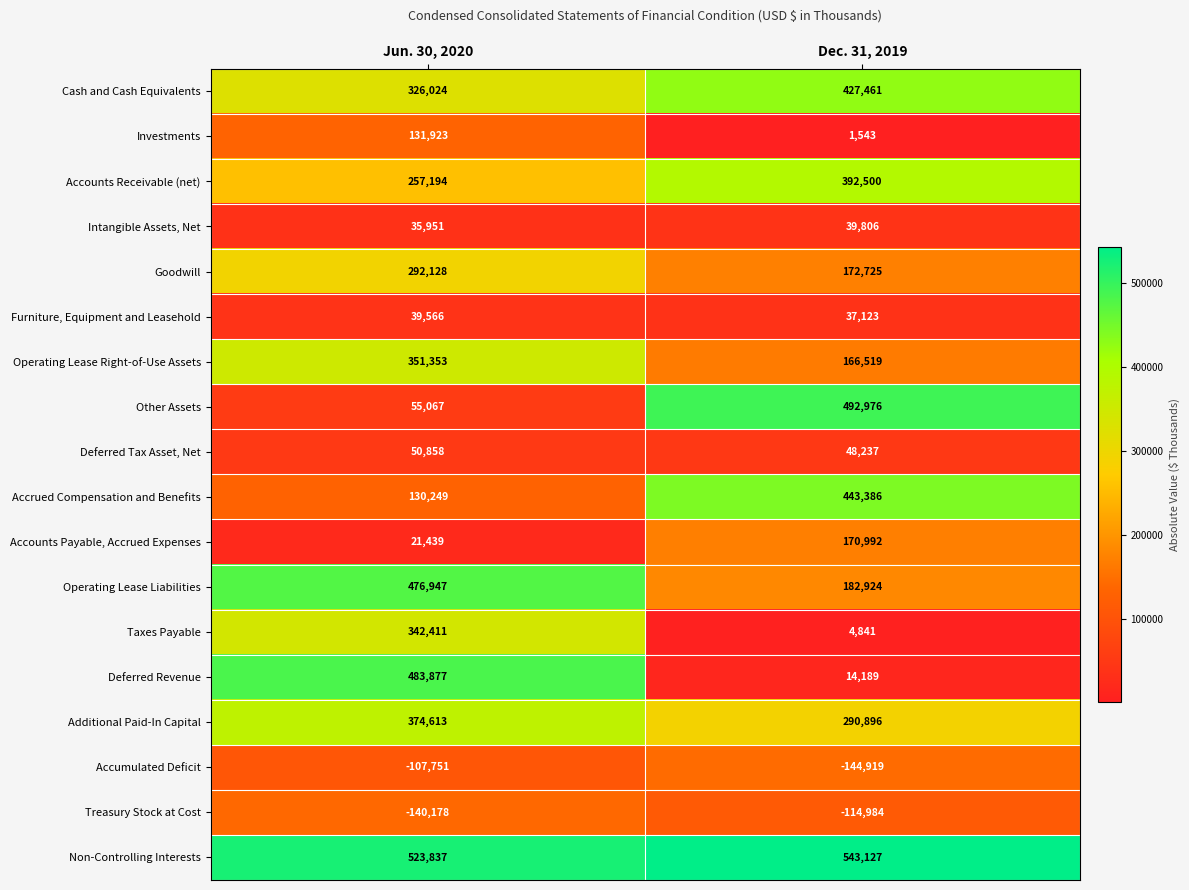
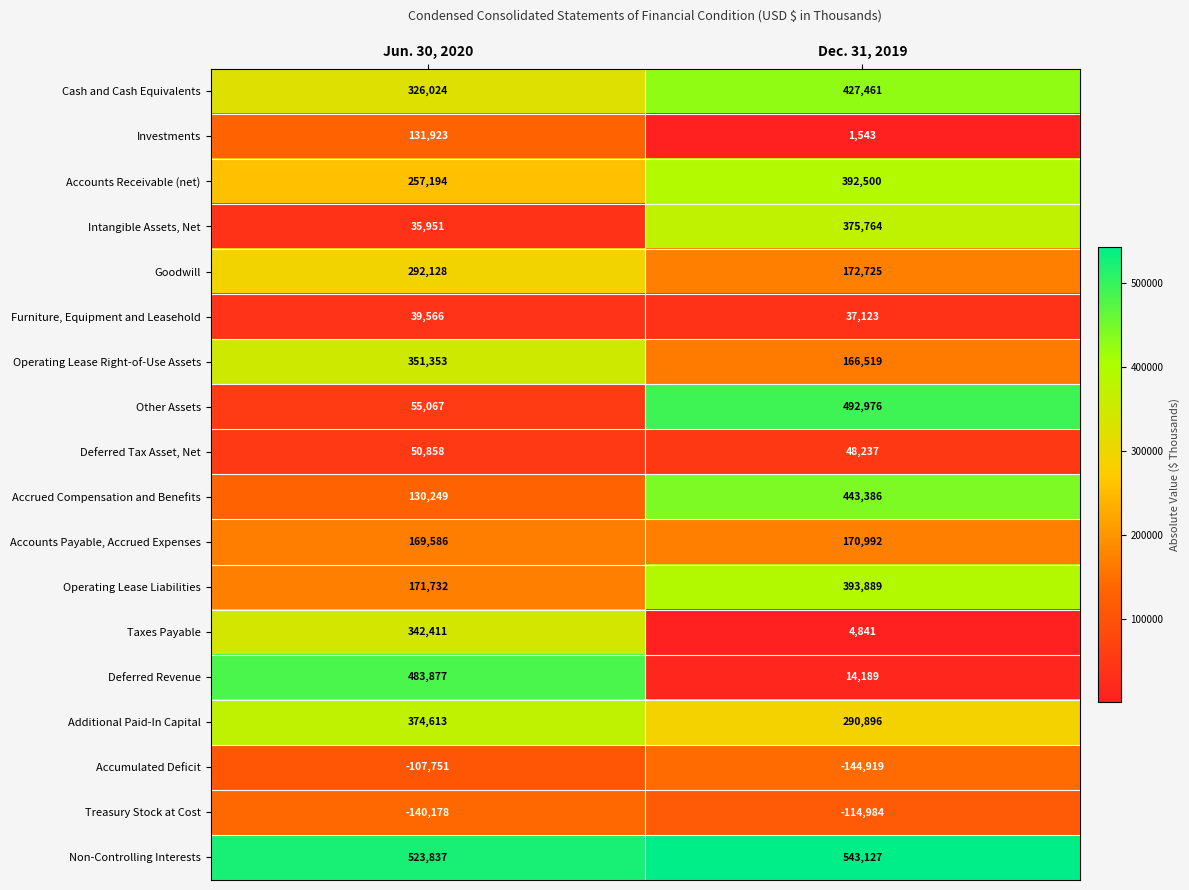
  {
    "Cash and Cash Equivalents": {
      "Jun. 30, 2020": "326,024",
      "Dec. 31, 2019": "427,461"
    },
    "Investments": {
      "Jun. 30, 2020": "131,923",
      "Dec. 31, 2019": "1,543"
    },
    "Accounts Receivable (net)": {
      "Jun. 30, 2020": "257,194",
      "Dec. 31, 2019": "392,500"
    },
    "Intangible Assets, Net": {
      "Jun. 30, 2020": "35,951",
-     "Dec. 31, 2019": "39,806"
+     "Dec. 31, 2019": "375,764"
    },
    "Goodwill": {
      "Jun. 30, 2020": "292,128",
      "Dec. 31, 2019": "172,725"
    },
    "Furniture, Equipment and Leasehold": {
      "Jun. 30, 2020": "39,566",
      "Dec. 31, 2019": "37,123"
    },
    "Operating Lease Right-of-Use Assets": {
      "Jun. 30, 2020": "351,353",
      "Dec. 31, 2019": "166,519"
    },
    "Other Assets": {
      "Jun. 30, 2020": "55,067",
      "Dec. 31, 2019": "492,976"
    },
    "Deferred Tax Asset, Net": {
      "Jun. 30, 2020": "50,858",
      "Dec. 31, 2019": "48,237"
    },
    "Accrued Compensation and Benefits": {
      "Jun. 30, 2020": "130,249",
      "Dec. 31, 2019": "443,386"
    },
    "Accounts Payable, Accrued Expenses": {
-     "Jun. 30, 2020": "21,439",
+     "Jun. 30, 2020": "169,586",
      "Dec. 31, 2019": "170,992"
    },
    "Operating Lease Liabilities": {
-     "Jun. 30, 2020": "476,947",
-     "Dec. 31, 2019": "182,924"
+     "Jun. 30, 2020": "171,732",
+     "Dec. 31, 2019": "393,889"
    },
    "Taxes Payable": {
      "Jun. 30, 2020": "342,411",
      "Dec. 31, 2019": "4,841"
    },
    "Deferred Revenue": {
      "Jun. 30, 2020": "483,877",
      "Dec. 31, 2019": "14,189"
    },
    "Additional Paid-In Capital": {
      "Jun. 30, 2020": "374,613",
      "Dec. 31, 2019": "290,896"
    },
    "Accumulated Deficit": {
      "Jun. 30, 2020": "-107,751",
      "Dec. 31, 2019": "-144,919"
    },
    "Treasury Stock at Cost": {
      "Jun. 30, 2020": "-140,178",
      "Dec. 31, 2019": "-114,984"
    },
    "Non-Controlling Interests": {
      "Jun. 30, 2020": "523,837",
      "Dec. 31, 2019": "543,127"
    }
  }
